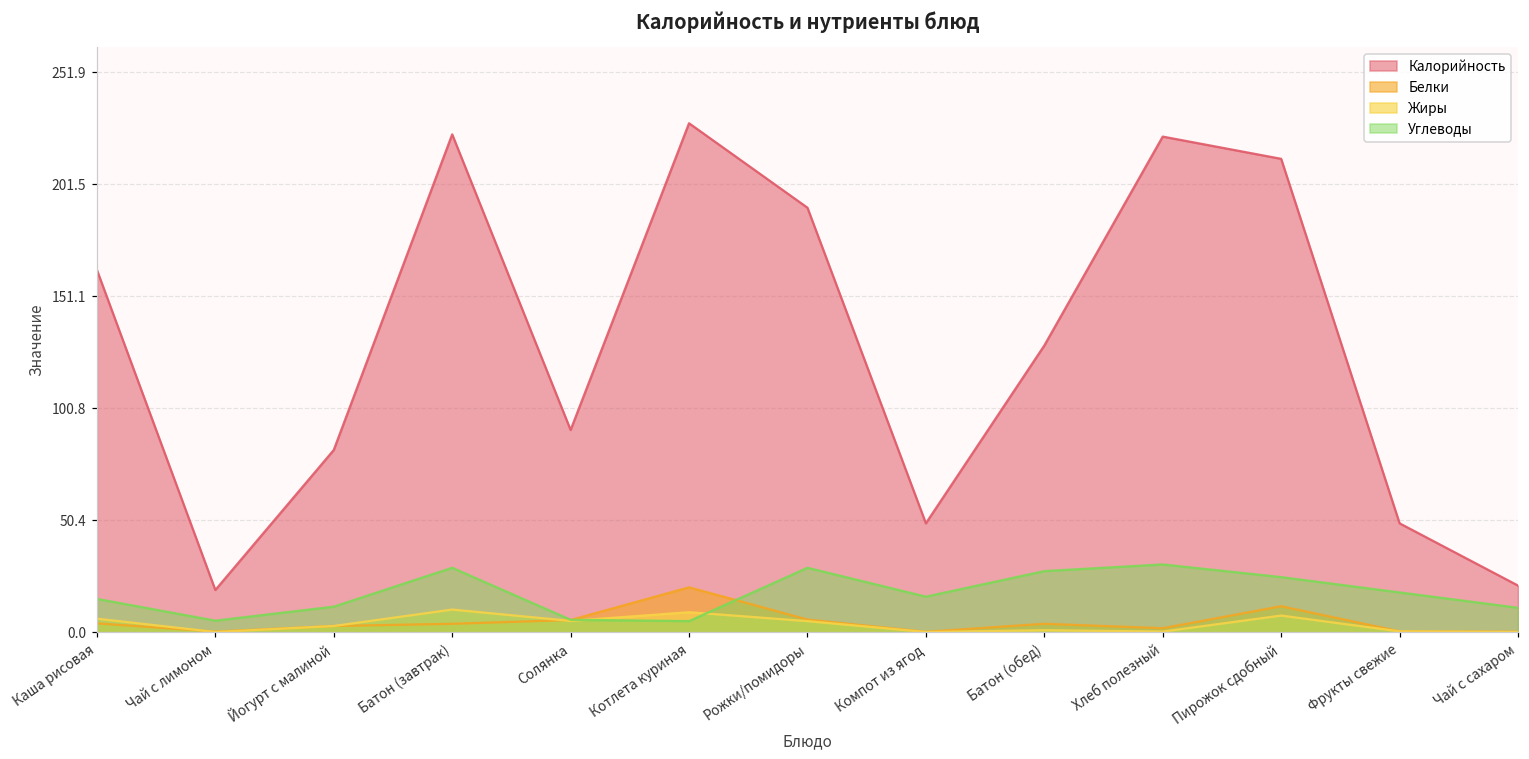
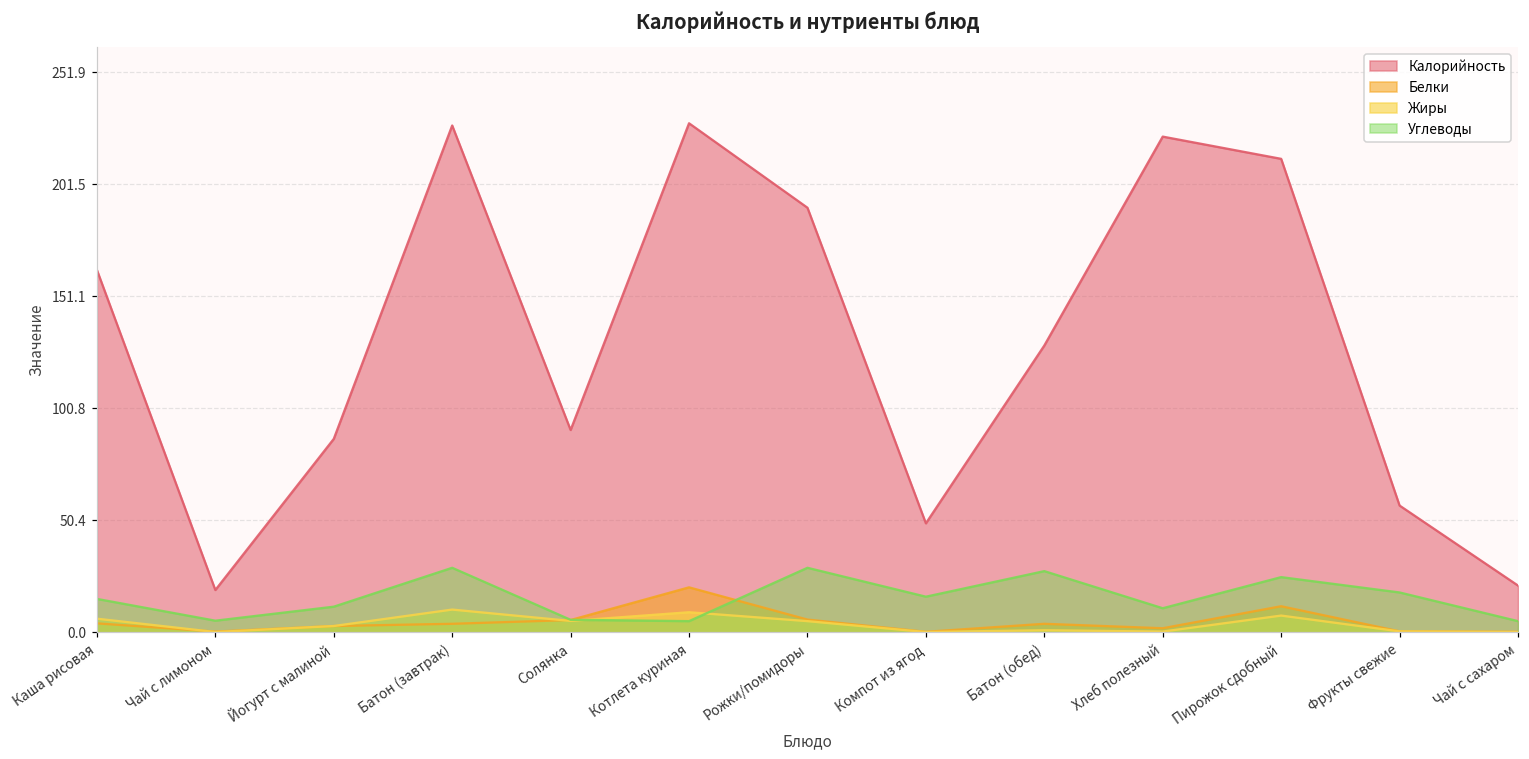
  {
    "Калорийность": {
      "Каша рисовая": 163,
      "Чай с лимоном": 19,
-     "Йогурт с малиной": 82,
-     "Батон (завтрак)": 224,
+     "Йогурт с малиной": 87,
+     "Батон (завтрак)": 228,
      "Солянка": 91,
      "Котлета куриная": 229,
      "Рожки/помидоры": 191,
      "Компот из ягод": 49,
      "Батон (обед)": 129,
      "Хлеб полезный": 223,
      "Пирожок сдобный": 213,
-     "Фрукты свежие": 49,
+     "Фрукты свежие": 57,
      "Чай с сахаром": 21
    },
    "Углеводы": {
      "Каша рисовая": 15,
      "Чай с лимоном": 5,
      "Йогурт с малиной": 12,
      "Батон (завтрак)": 29,
      "Котлета куриная": 5,
      "Рожки/помидоры": 29,
      "Компот из ягод": 16,
      "Батон (обед)": 28,
-     "Хлеб полезный": 31,
+     "Хлеб полезный": 11,
      "Пирожок сдобный": 25,
      "Фрукты свежие": 18,
-     "Чай с сахаром": 11
+     "Чай с сахаром": 5
    }
  }
